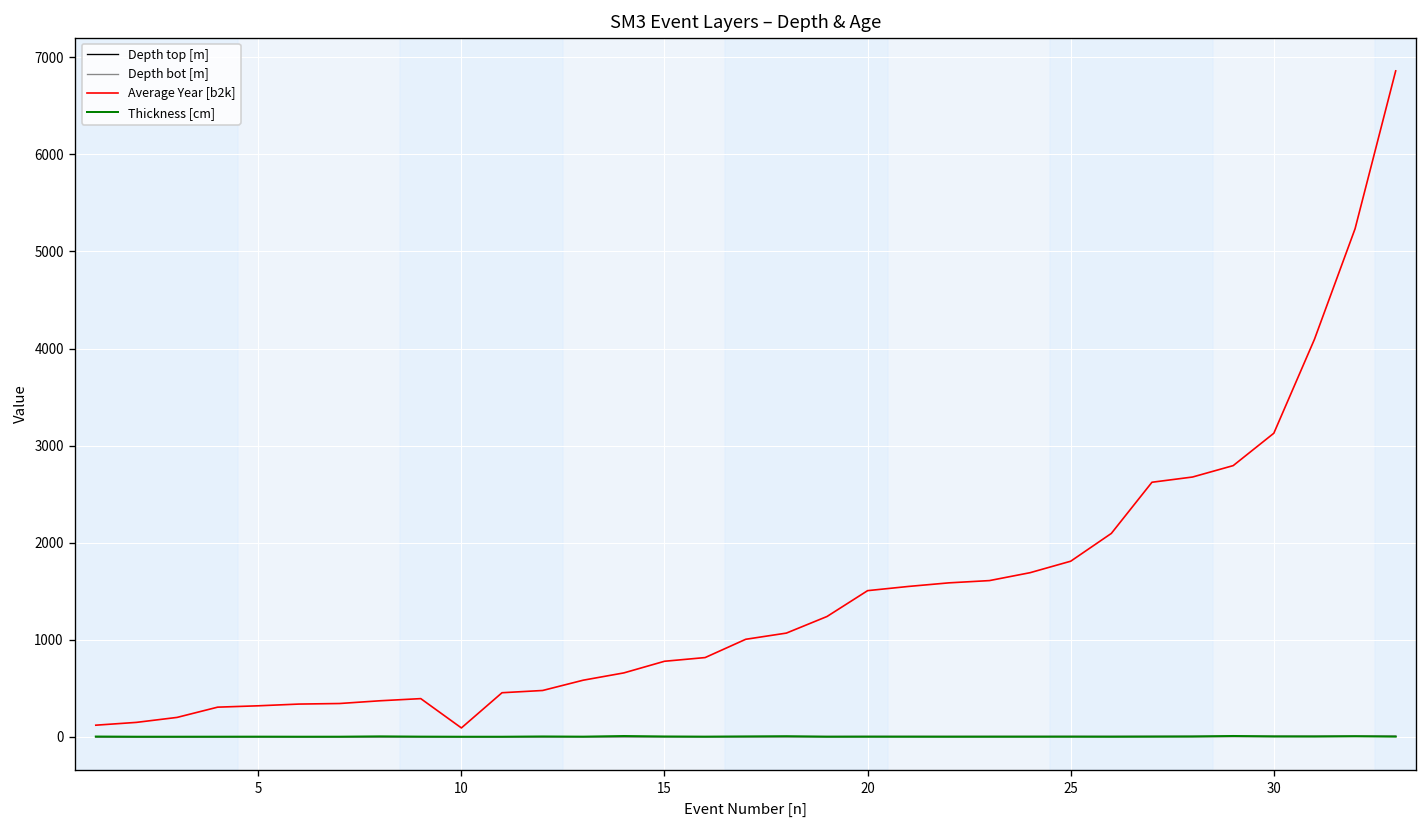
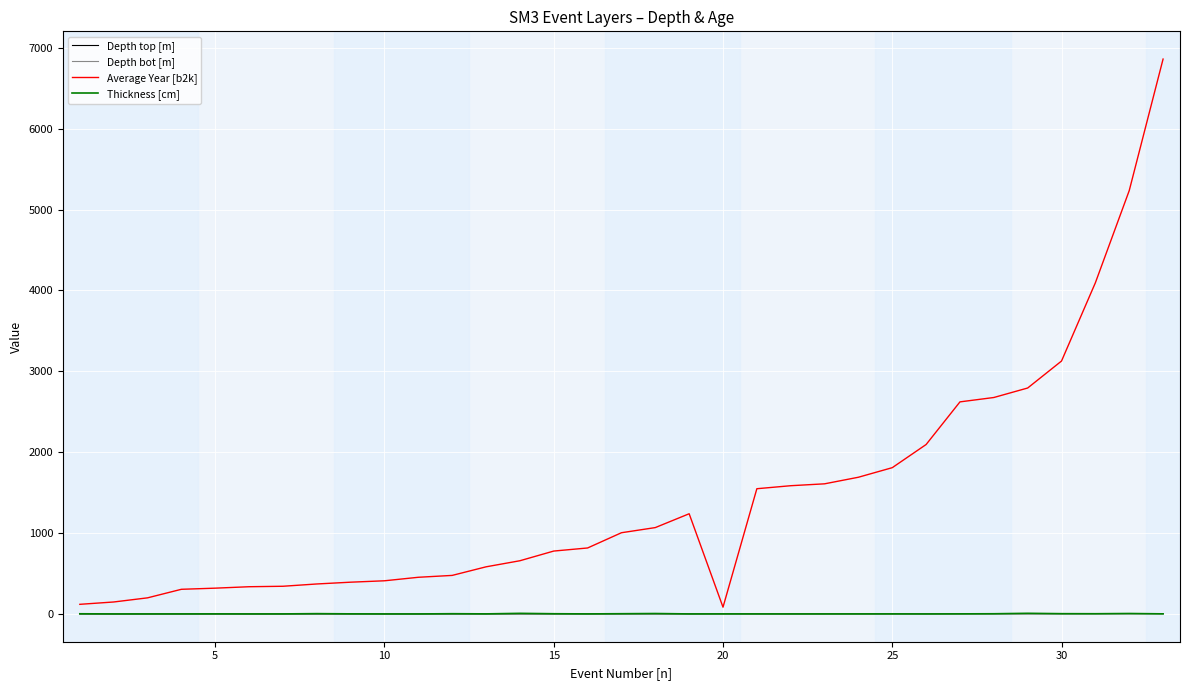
  {
    "Average Year [b2k]": {
      "5": 300,
-     "10": 100,
+     "10": 400,
      "15": 800,
-     "20": 1500,
+     "20": 100,
      "25": 1800,
      "30": 3100
    }
  }
